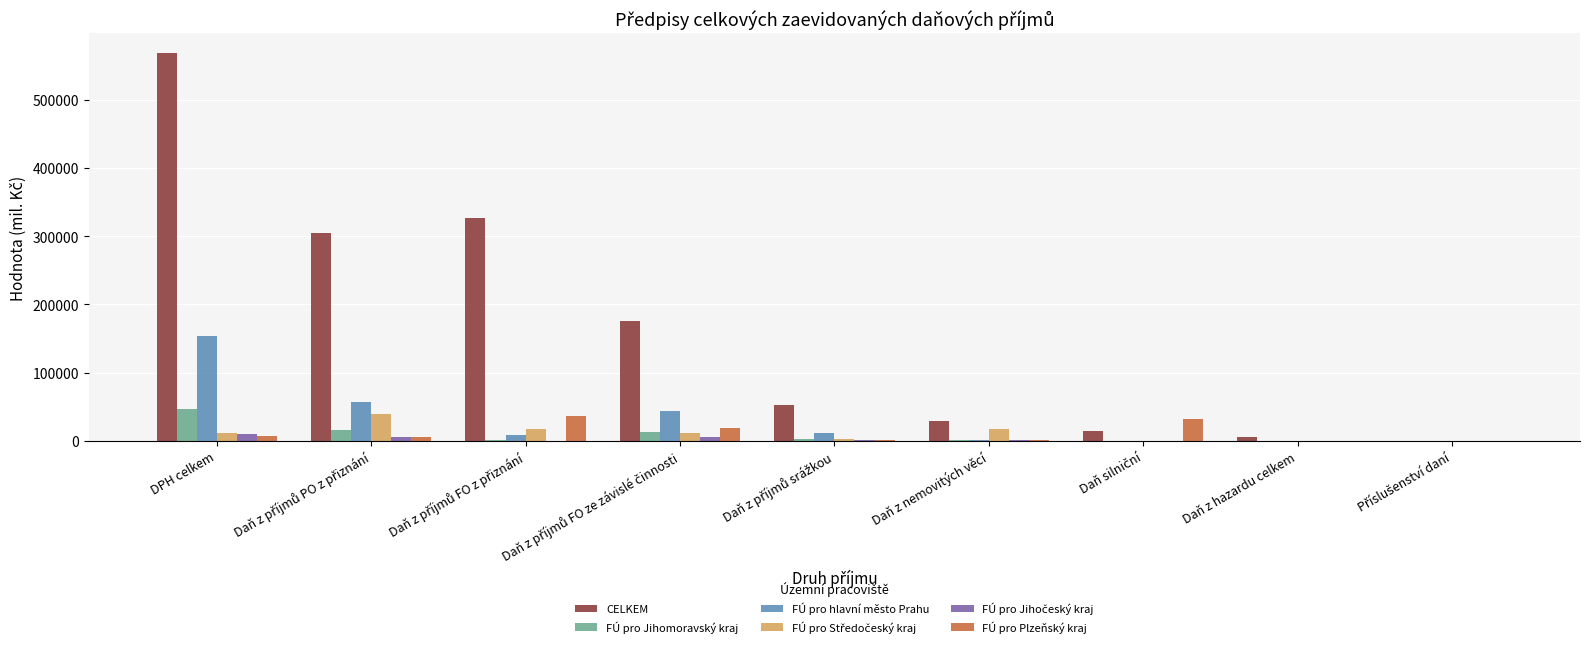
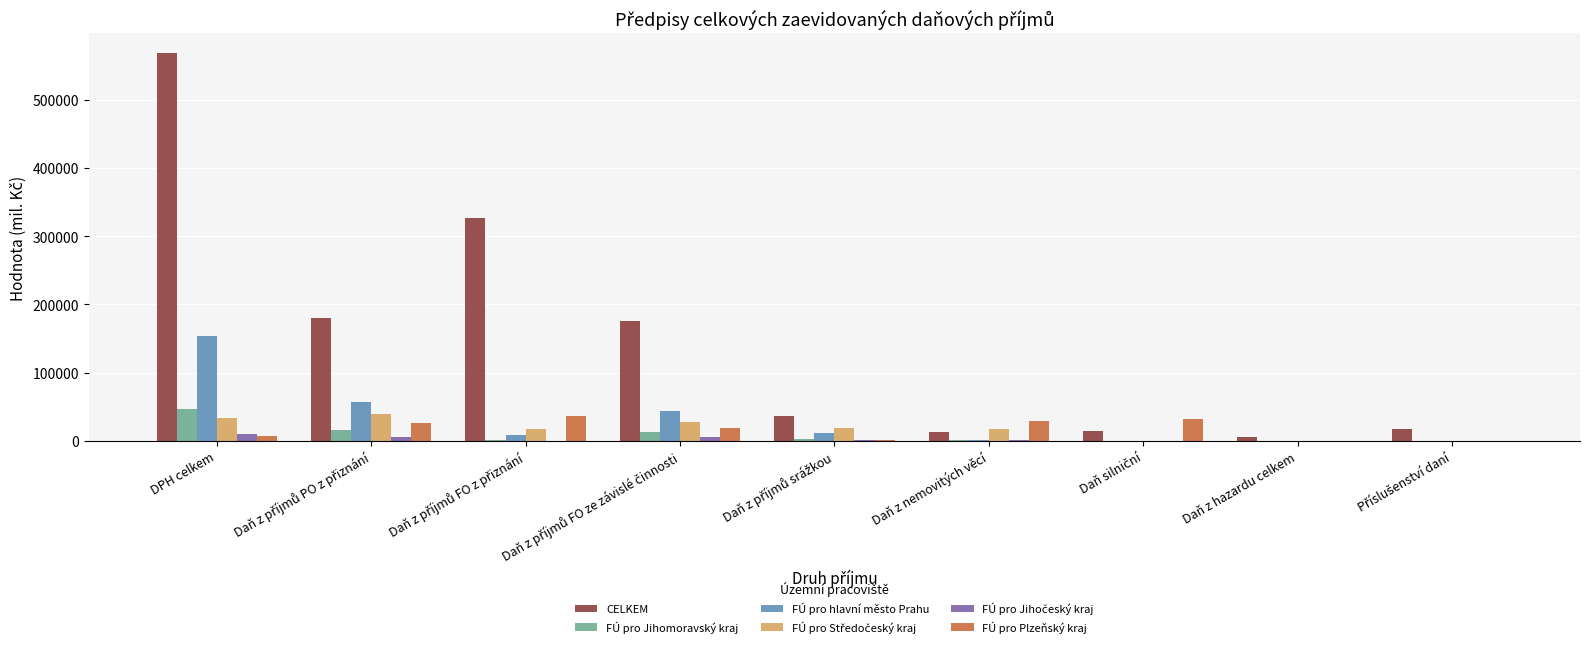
  {
    "CELKEM": {
      "DPH celkem": 570000,
-     "Daň z příjmů PO z přiznání": 310000,
+     "Daň z příjmů PO z přiznání": 180000,
      "Daň z příjmů FO z přiznání": 330000,
      "Daň z příjmů FO ze závislé činnosti": 180000,
-     "Daň z příjmů srážkou": 50000,
-     "Daň z nemovitých věcí": 30000,
+     "Daň z příjmů srážkou": 40000,
+     "Daň z nemovitých věcí": 10000,
      "Daň silniční": 10000,
      "Daň z hazardu celkem": 10000,
-     "Příslušenství daní": 0
+     "Příslušenství daní": 20000
    },
    "FÚ pro Středočeský kraj": {
-     "DPH celkem": 10000,
+     "DPH celkem": 30000,
      "Daň z příjmů PO z přiznání": 40000,
      "Daň z příjmů FO z přiznání": 20000,
-     "Daň z příjmů FO ze závislé činnosti": 10000,
-     "Daň z příjmů srážkou": 0,
+     "Daň z příjmů FO ze závislé činnosti": 30000,
+     "Daň z příjmů srážkou": 20000,
      "Daň z nemovitých věcí": 20000,
      "Daň z hazardu celkem": 0
    },
    "FÚ pro Plzeňský kraj": {
      "DPH celkem": 10000,
-     "Daň z příjmů PO z přiznání": 10000,
+     "Daň z příjmů PO z přiznání": 30000,
      "Daň z příjmů FO z přiznání": 40000,
      "Daň z příjmů FO ze závislé činnosti": 20000,
-     "Daň z nemovitých věcí": 0,
+     "Daň z nemovitých věcí": 30000,
      "Daň silniční": 30000,
      "Daň z hazardu celkem": 0
    }
  }
